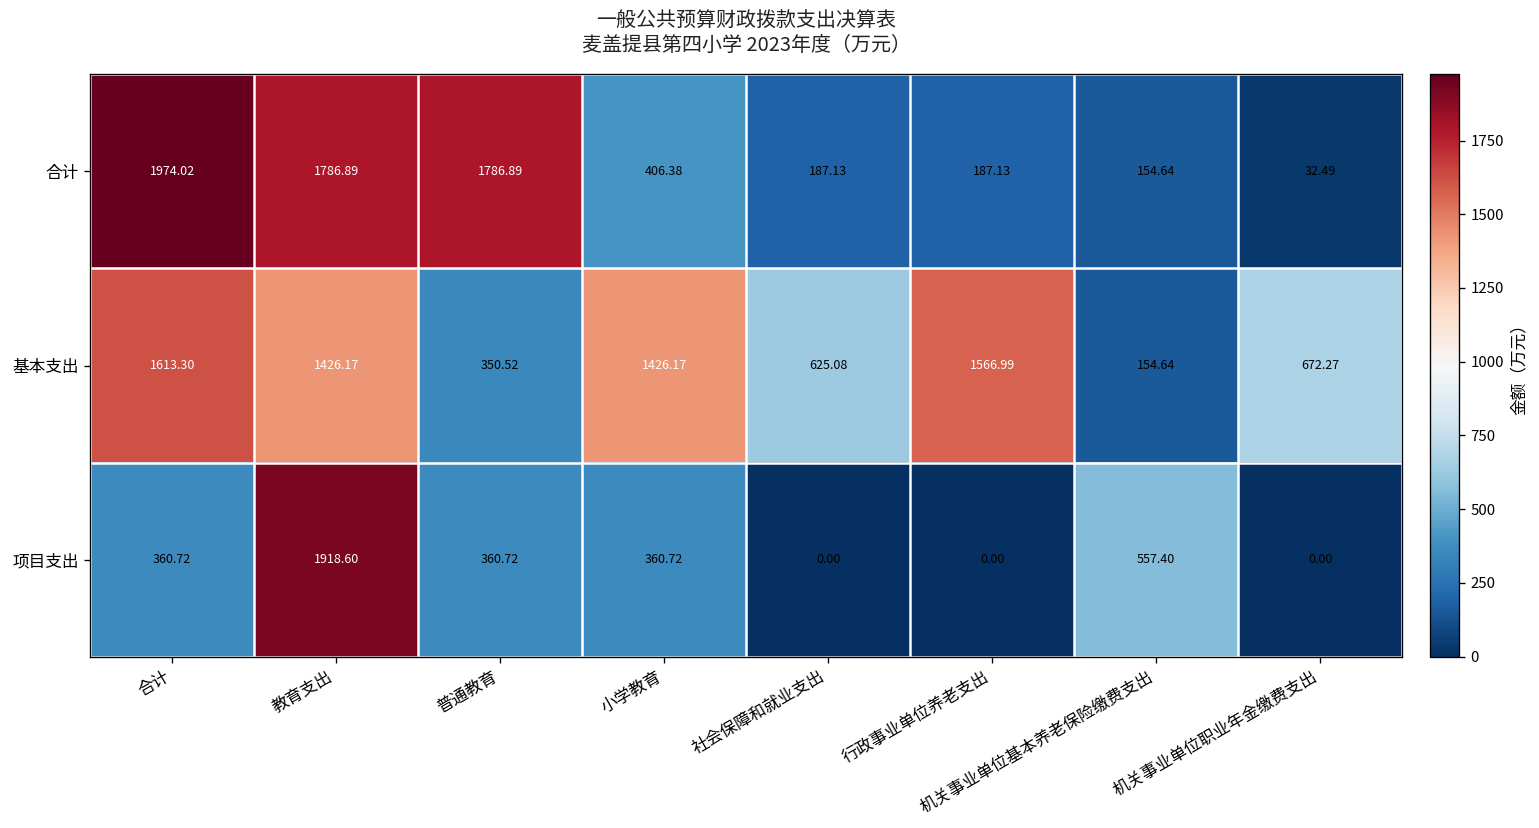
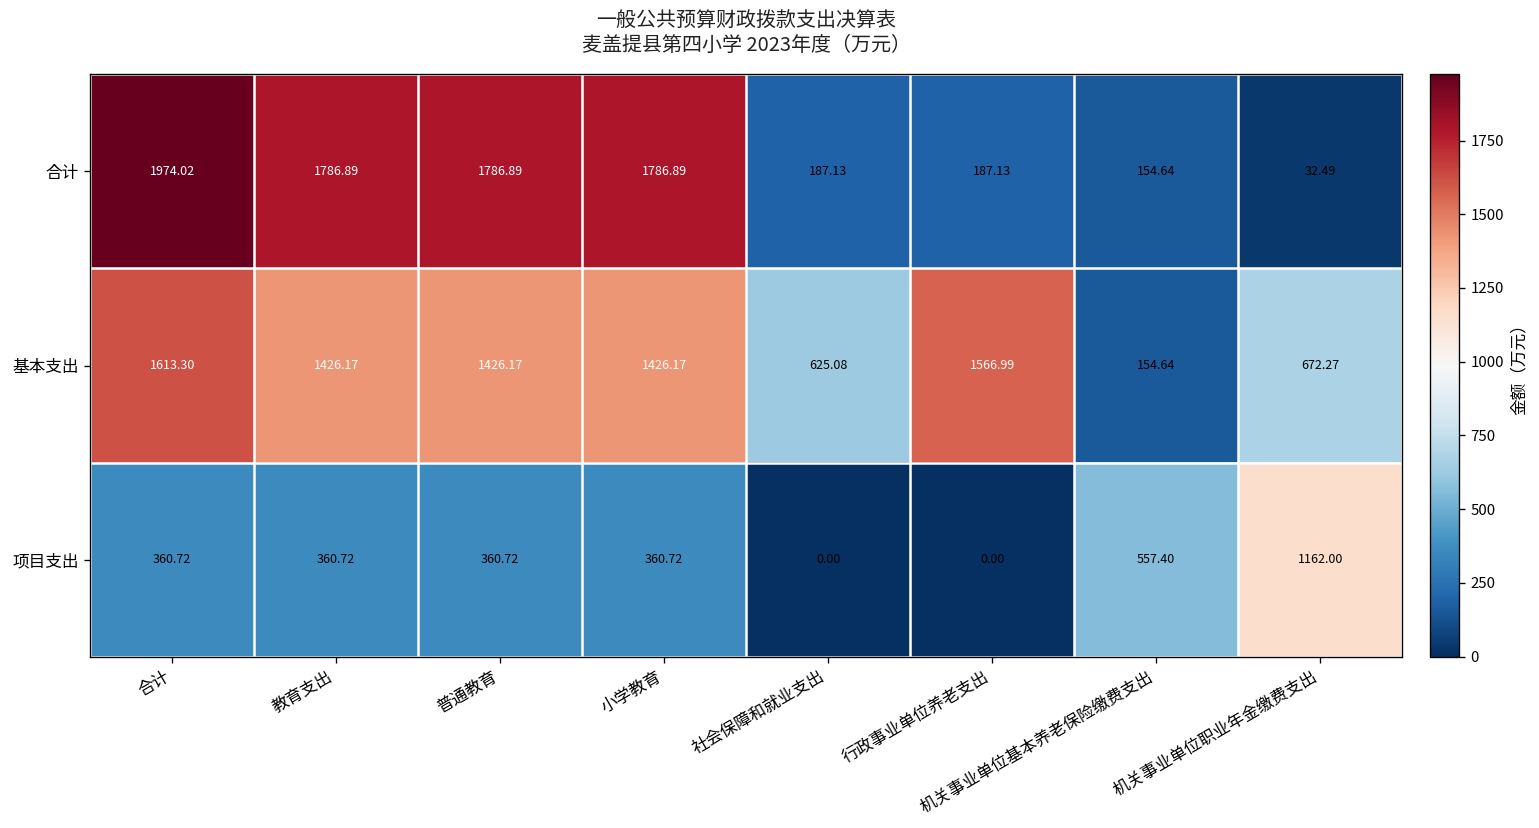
  {
    "合计": {
      "合计": 1974.02,
      "教育支出": 1786.89,
      "普通教育": 1786.89,
-     "小学教育": 406.38,
+     "小学教育": 1786.89,
      "社会保障和就业支出": 187.13,
      "行政事业单位养老支出": 187.13,
      "机关事业单位基本养老保险缴费支出": 154.64,
      "机关事业单位职业年金缴费支出": 32.49
    },
    "基本支出": {
      "合计": 1613.30,
      "教育支出": 1426.17,
-     "普通教育": 350.52,
+     "普通教育": 1426.17,
      "小学教育": 1426.17,
      "社会保障和就业支出": 625.08,
      "行政事业单位养老支出": 1566.99,
      "机关事业单位基本养老保险缴费支出": 154.64,
      "机关事业单位职业年金缴费支出": 672.27
    },
    "项目支出": {
      "合计": 360.72,
-     "教育支出": 1918.60,
+     "教育支出": 360.72,
      "普通教育": 360.72,
      "小学教育": 360.72,
      "社会保障和就业支出": 0.00,
      "行政事业单位养老支出": 0.00,
      "机关事业单位基本养老保险缴费支出": 557.40,
-     "机关事业单位职业年金缴费支出": 0.00
+     "机关事业单位职业年金缴费支出": 1162.00
    }
  }
